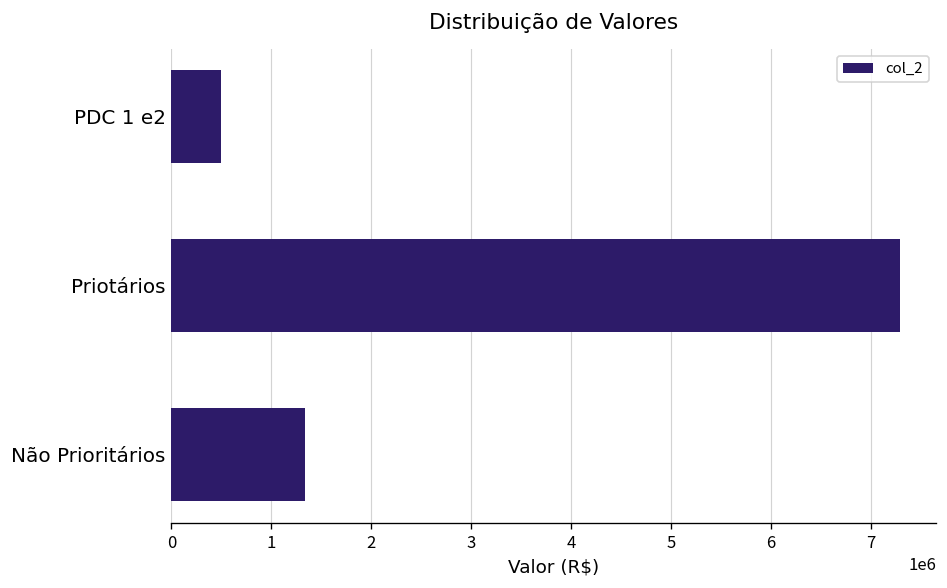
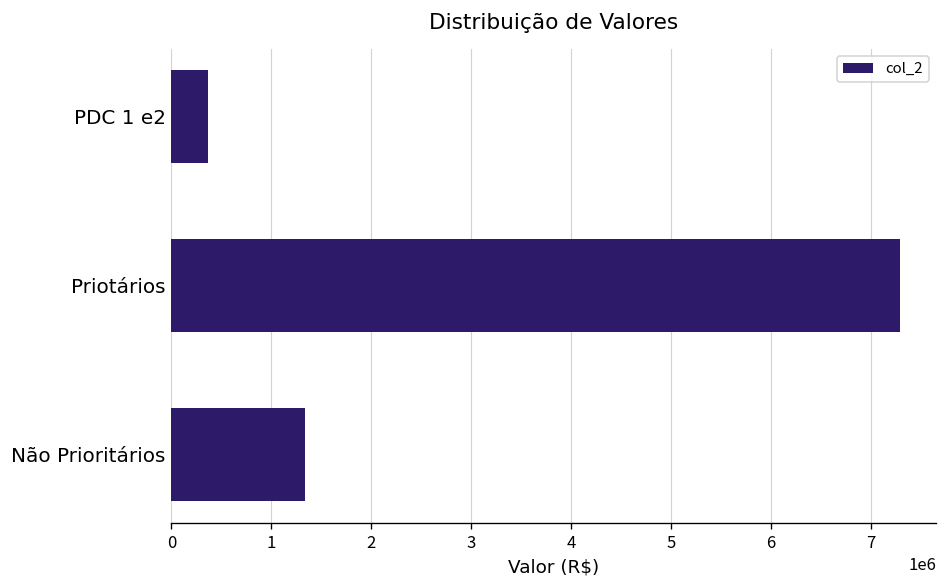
  {
-   "PDC 1 e2": 500000,
+   "PDC 1 e2": 400000,
    "Priotários": 7300000,
    "Não Prioritários": 1300000
  }
